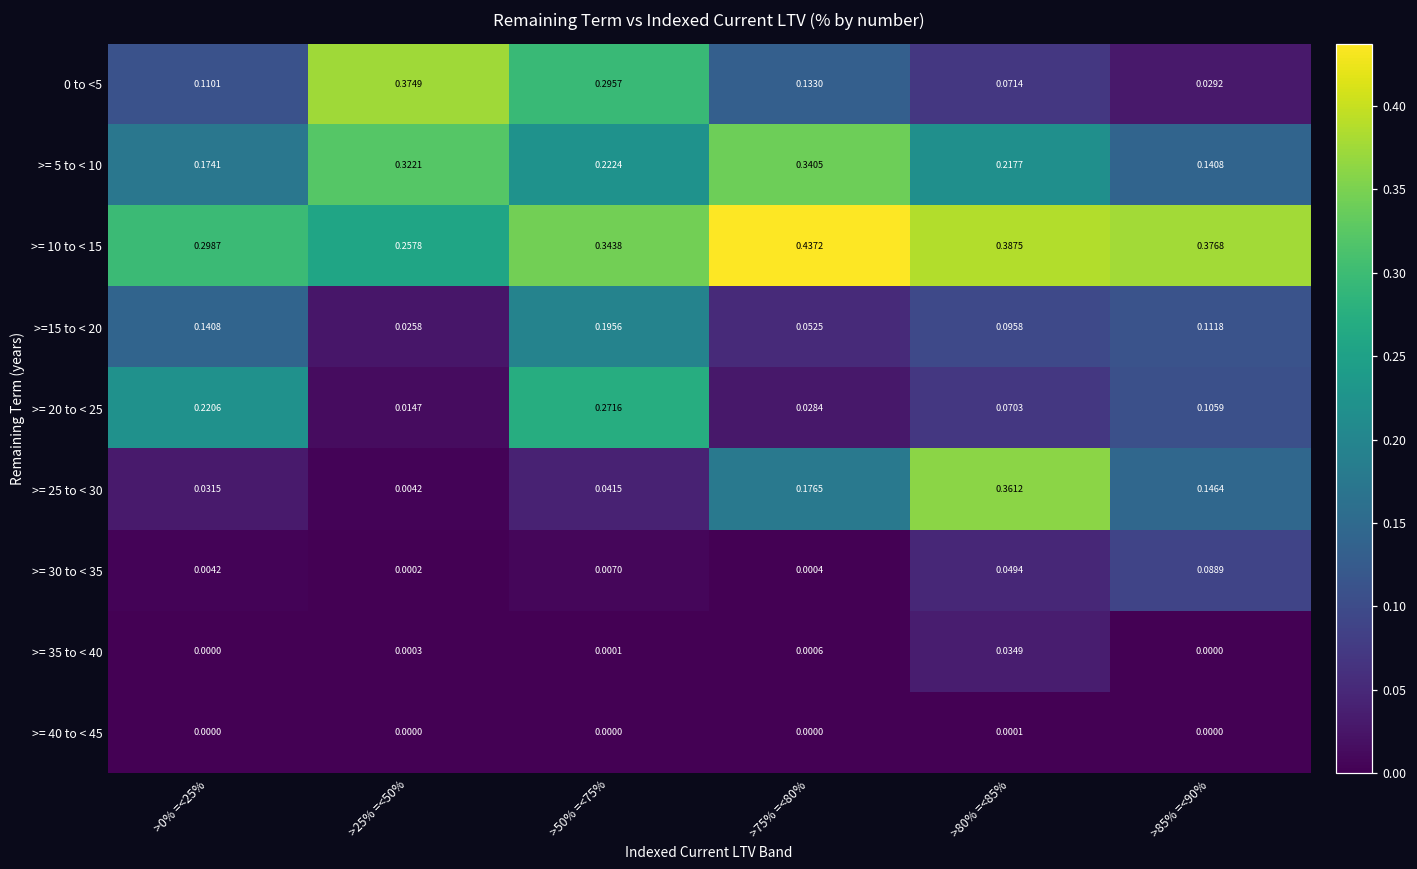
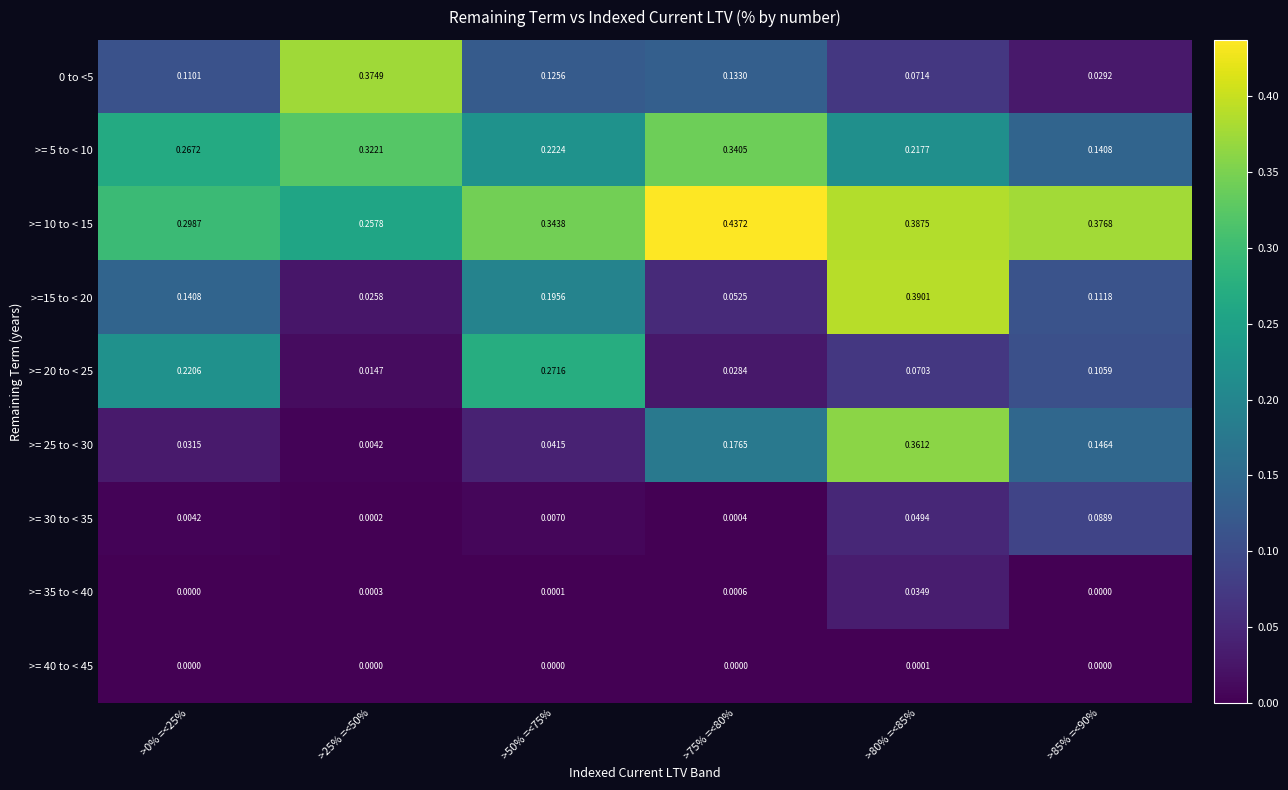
  {
    "0 to <5": {
      ">0% =<25%": 0.1101,
      ">25% =<50%": 0.3749,
-     ">50% =<75%": 0.2957,
+     ">50% =<75%": 0.1256,
      ">75% =<80%": 0.1330,
      ">80% =<85%": 0.0714,
      ">85% =<90%": 0.0292
    },
    ">= 5 to < 10": {
-     ">0% =<25%": 0.1741,
+     ">0% =<25%": 0.2672,
      ">25% =<50%": 0.3221,
      ">50% =<75%": 0.2224,
      ">75% =<80%": 0.3405,
      ">80% =<85%": 0.2177,
      ">85% =<90%": 0.1408
    },
    ">= 10 to < 15": {
      ">0% =<25%": 0.2987,
      ">25% =<50%": 0.2578,
      ">50% =<75%": 0.3438,
      ">75% =<80%": 0.4372,
      ">80% =<85%": 0.3875,
      ">85% =<90%": 0.3768
    },
    ">=15 to < 20": {
      ">0% =<25%": 0.1408,
      ">25% =<50%": 0.0258,
      ">50% =<75%": 0.1956,
      ">75% =<80%": 0.0525,
-     ">80% =<85%": 0.0958,
+     ">80% =<85%": 0.3901,
      ">85% =<90%": 0.1118
    },
    ">= 20 to < 25": {
      ">0% =<25%": 0.2206,
      ">25% =<50%": 0.0147,
      ">50% =<75%": 0.2716,
      ">75% =<80%": 0.0284,
      ">80% =<85%": 0.0703,
      ">85% =<90%": 0.1059
    },
    ">= 25 to < 30": {
      ">0% =<25%": 0.0315,
      ">25% =<50%": 0.0042,
      ">50% =<75%": 0.0415,
      ">75% =<80%": 0.1765,
      ">80% =<85%": 0.3612,
      ">85% =<90%": 0.1464
    },
    ">= 30 to < 35": {
      ">0% =<25%": 0.0042,
      ">25% =<50%": 0.0002,
      ">50% =<75%": 0.0070,
      ">75% =<80%": 0.0004,
      ">80% =<85%": 0.0494,
      ">85% =<90%": 0.0889
    },
    ">= 35 to < 40": {
      ">0% =<25%": 0.0000,
      ">25% =<50%": 0.0003,
      ">50% =<75%": 0.0001,
      ">75% =<80%": 0.0006,
      ">80% =<85%": 0.0349,
      ">85% =<90%": 0.0000
    },
    ">= 40 to < 45": {
      ">0% =<25%": 0.0000,
      ">25% =<50%": 0.0000,
      ">50% =<75%": 0.0000,
      ">75% =<80%": 0.0000,
      ">80% =<85%": 0.0001,
      ">85% =<90%": 0.0000
    }
  }
